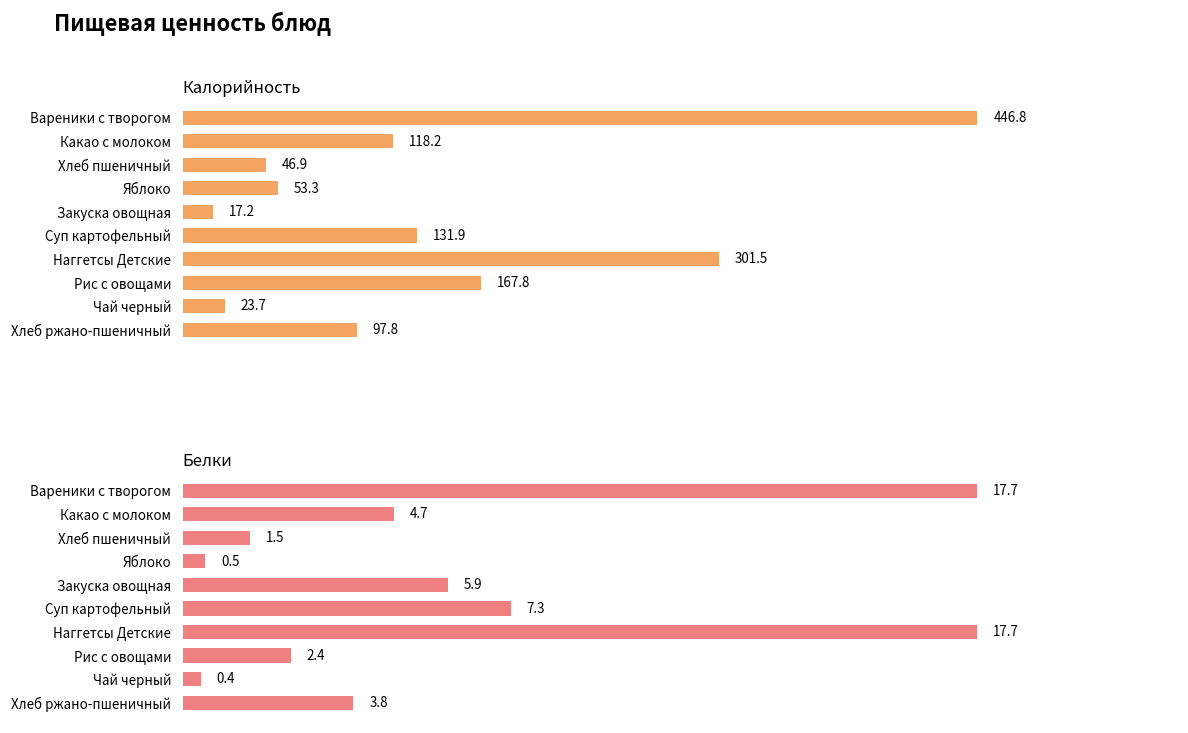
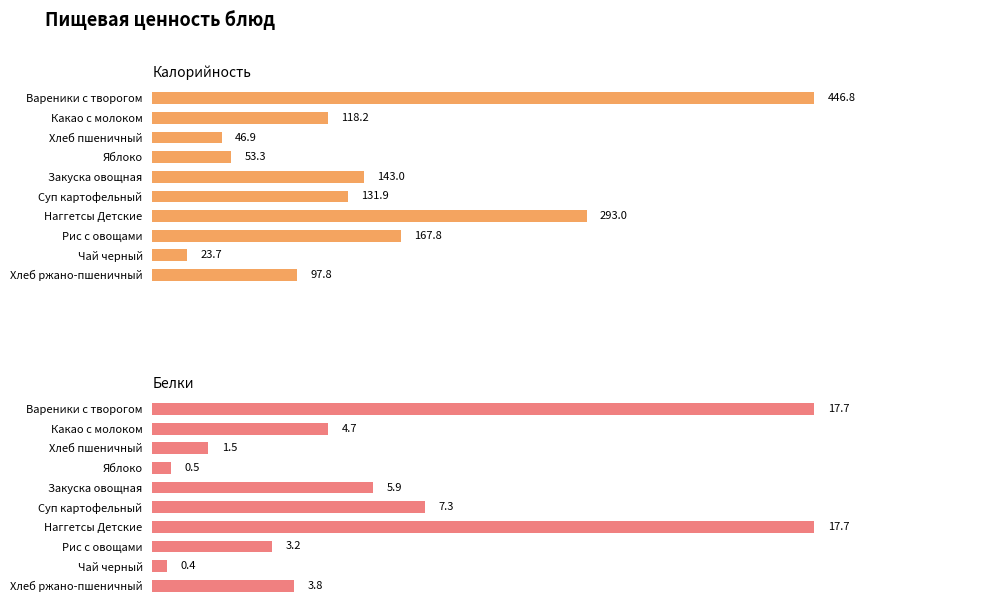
  {
    "Калорийность": {
      "Вареники с творогом": 446.8,
      "Какао с молоком": 118.2,
      "Хлеб пшеничный": 46.9,
      "Яблоко": 53.3,
-     "Закуска овощная": 17.2,
+     "Закуска овощная": 143.0,
      "Суп картофельный": 131.9,
-     "Наггетсы Детские": 301.5,
+     "Наггетсы Детские": 293.0,
      "Рис с овощами": 167.8,
      "Чай черный": 23.7,
      "Хлеб ржано-пшеничный": 97.8
    },
    "Белки": {
      "Вареники с творогом": 17.7,
      "Какао с молоком": 4.7,
      "Хлеб пшеничный": 1.5,
      "Яблоко": 0.5,
      "Закуска овощная": 5.9,
      "Суп картофельный": 7.3,
      "Наггетсы Детские": 17.7,
-     "Рис с овощами": 2.4,
+     "Рис с овощами": 3.2,
      "Чай черный": 0.4,
      "Хлеб ржано-пшеничный": 3.8
    }
  }
